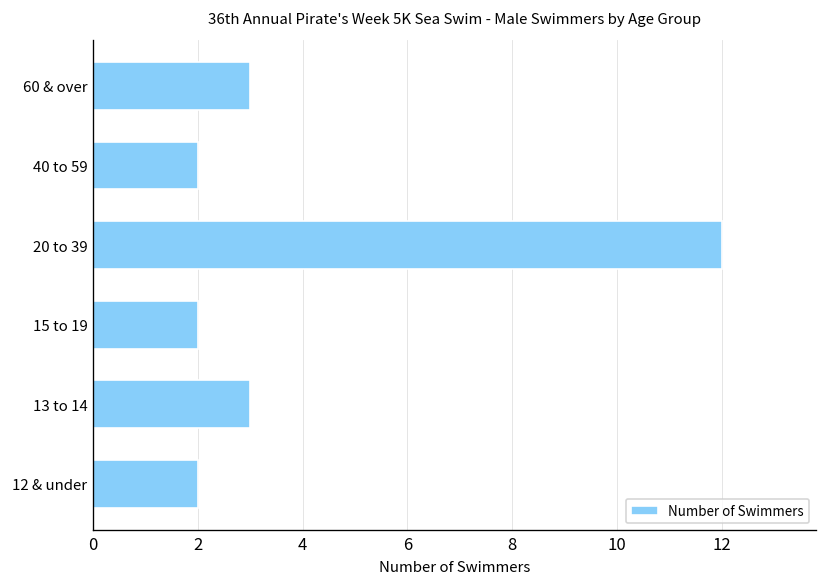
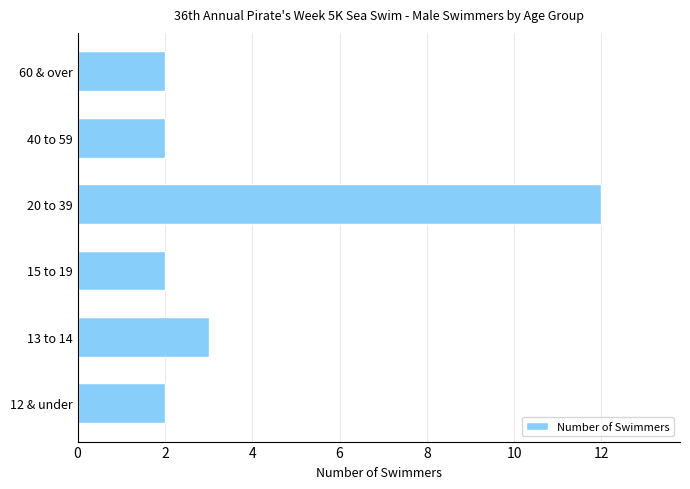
  {
-   "60 & over": 3,
+   "60 & over": 2,
    "40 to 59": 2,
    "20 to 39": 12,
    "15 to 19": 2,
    "13 to 14": 3,
    "12 & under": 2
  }
